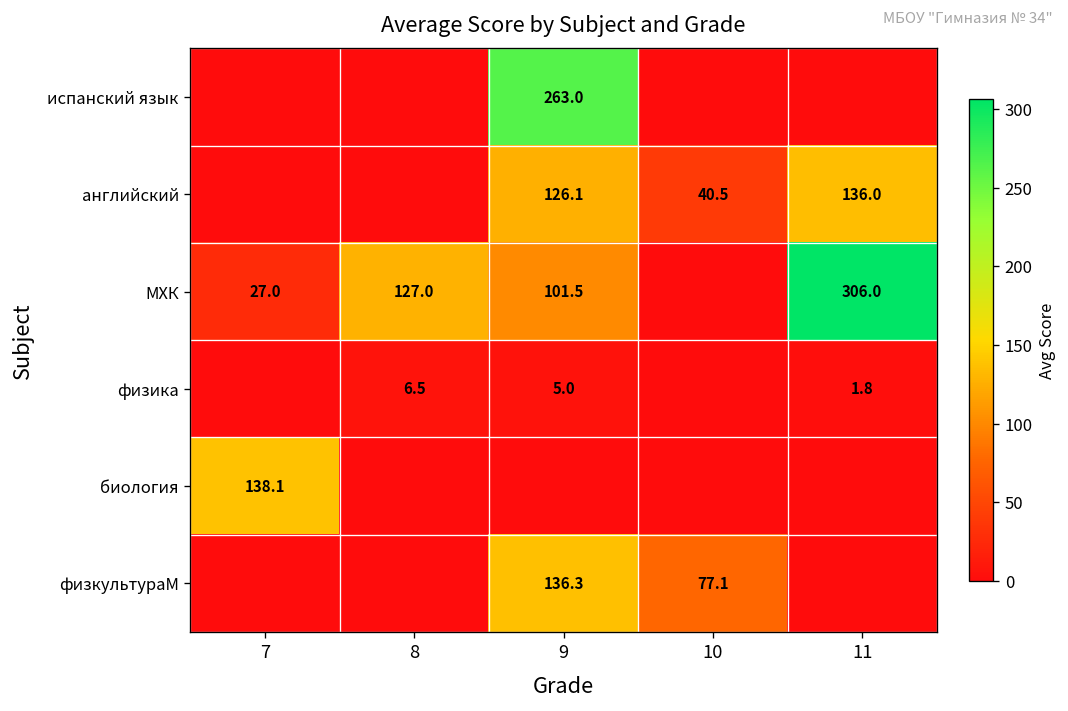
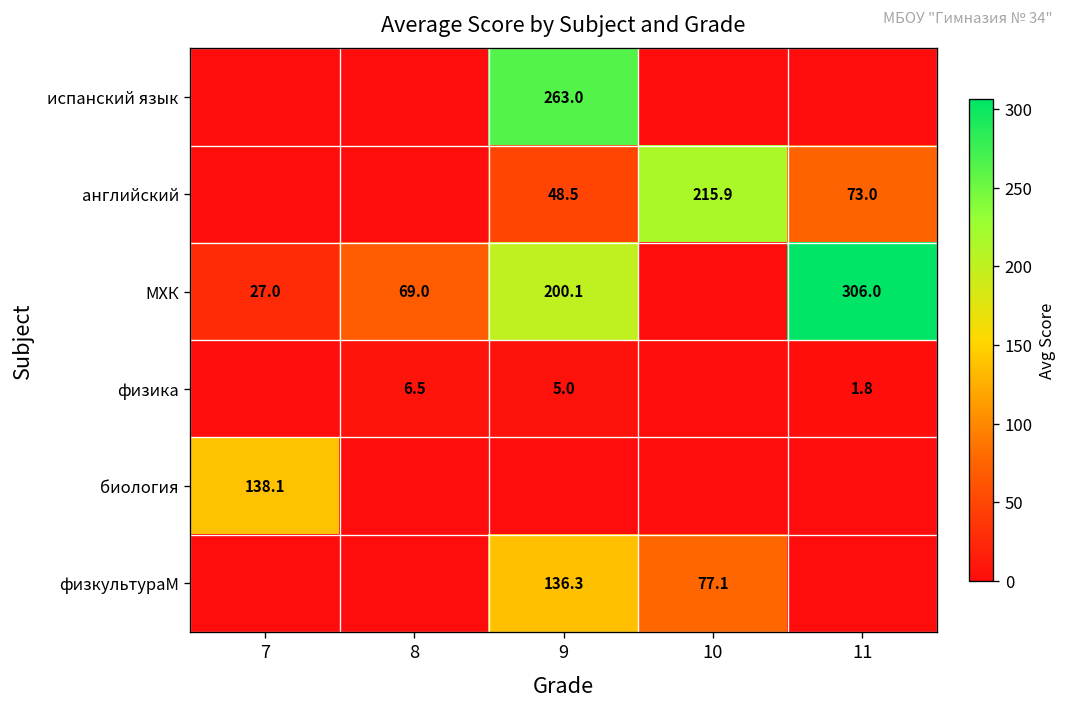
  {
    "испанский язык": {
      "9": 263.0
    },
    "английский": {
-     "9": 126.1,
-     "10": 40.5,
-     "11": 136.0
+     "9": 48.5,
+     "10": 215.9,
+     "11": 73.0
    },
    "МХК": {
      "7": 27.0,
-     "8": 127.0,
-     "9": 101.5,
+     "8": 69.0,
+     "9": 200.1,
      "11": 306.0
    },
    "физика": {
      "8": 6.5,
      "9": 5.0,
      "11": 1.8
    },
    "биология": {
      "7": 138.1
    },
    "физкультураМ": {
      "9": 136.3,
      "10": 77.1
    }
  }
